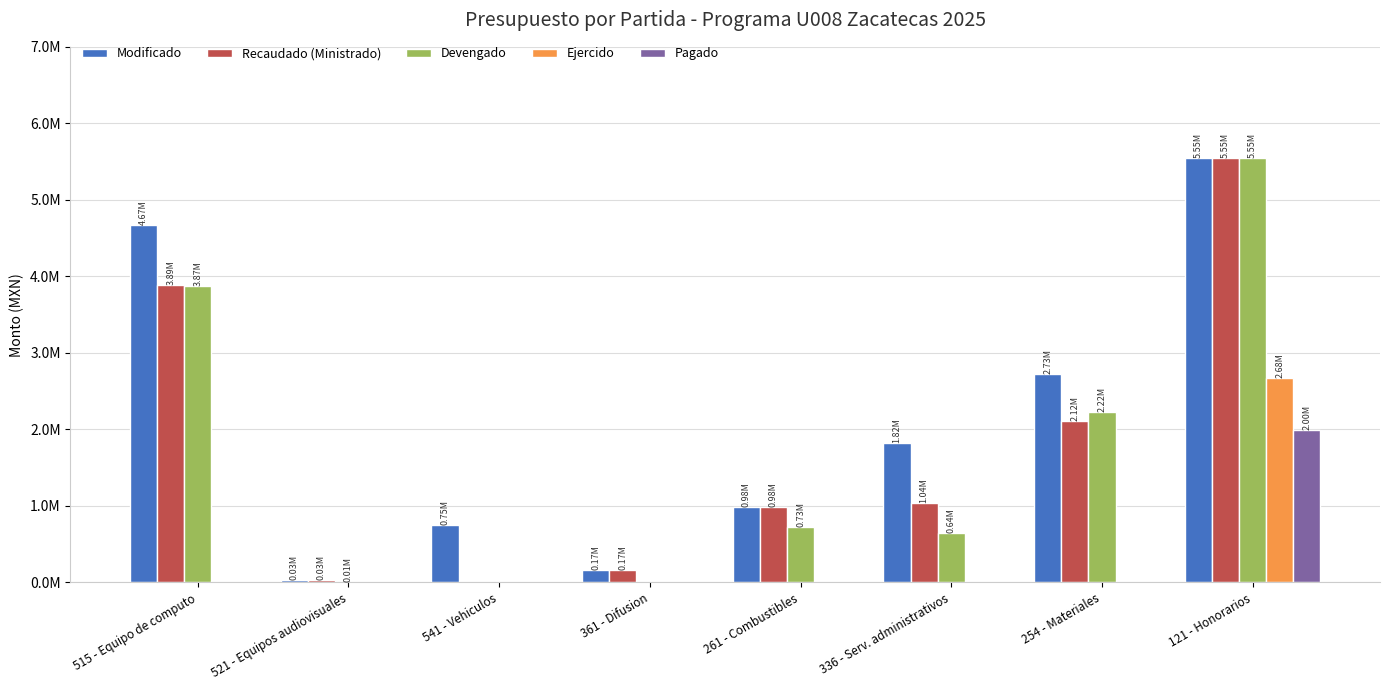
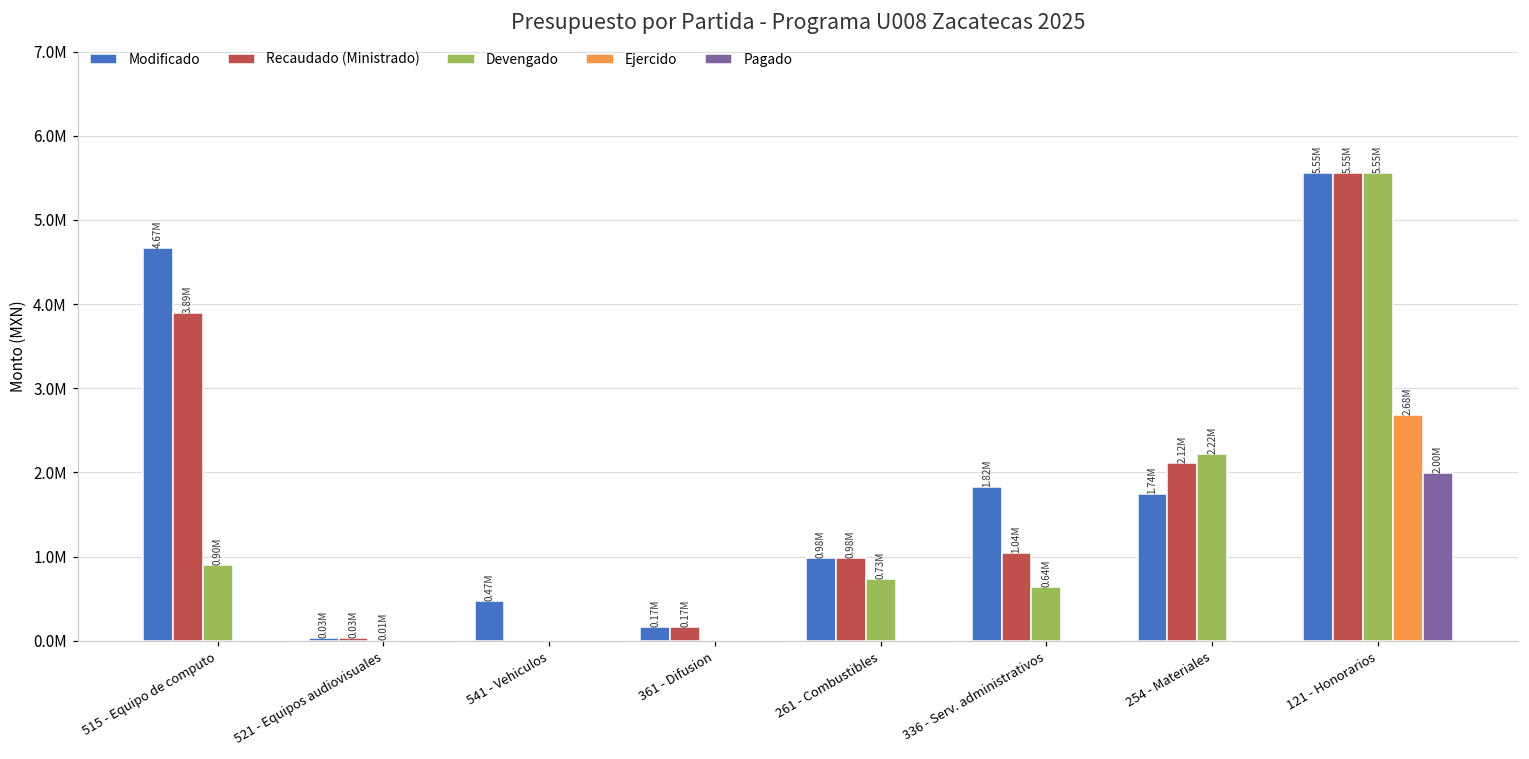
  {
    "Modificado": {
      "515 - Equipo de computo": "4.67M",
      "521 - Equipos audiovisuales": "0.03M",
-     "541 - Vehiculos": "0.75M",
+     "541 - Vehiculos": "0.47M",
      "361 - Difusion": "0.17M",
      "261 - Combustibles": "0.98M",
      "336 - Serv. administrativos": "1.82M",
-     "254 - Materiales": "2.73M",
+     "254 - Materiales": "1.74M",
      "121 - Honorarios": "5.55M"
    },
    "Recaudado (Ministrado)": {
      "515 - Equipo de computo": "3.89M",
      "521 - Equipos audiovisuales": "0.03M",
      "361 - Difusion": "0.17M",
      "261 - Combustibles": "0.98M",
      "336 - Serv. administrativos": "1.04M",
      "254 - Materiales": "2.12M",
      "121 - Honorarios": "5.55M"
    },
    "Devengado": {
-     "515 - Equipo de computo": "3.87M",
+     "515 - Equipo de computo": "0.90M",
      "521 - Equipos audiovisuales": "0.01M",
      "261 - Combustibles": "0.73M",
      "336 - Serv. administrativos": "0.64M",
      "254 - Materiales": "2.22M",
      "121 - Honorarios": "5.55M"
    },
    "Ejercido": {
      "121 - Honorarios": "2.68M"
    },
    "Pagado": {
      "121 - Honorarios": "2.00M"
    }
  }
